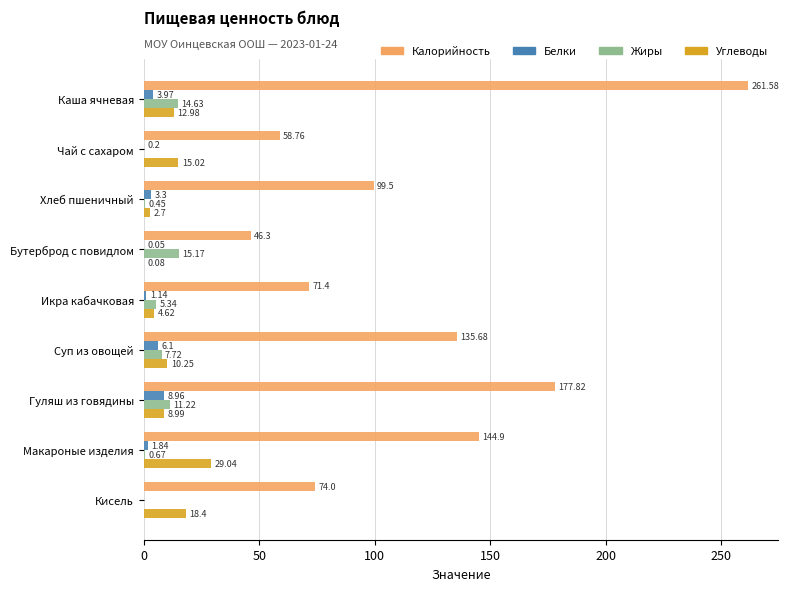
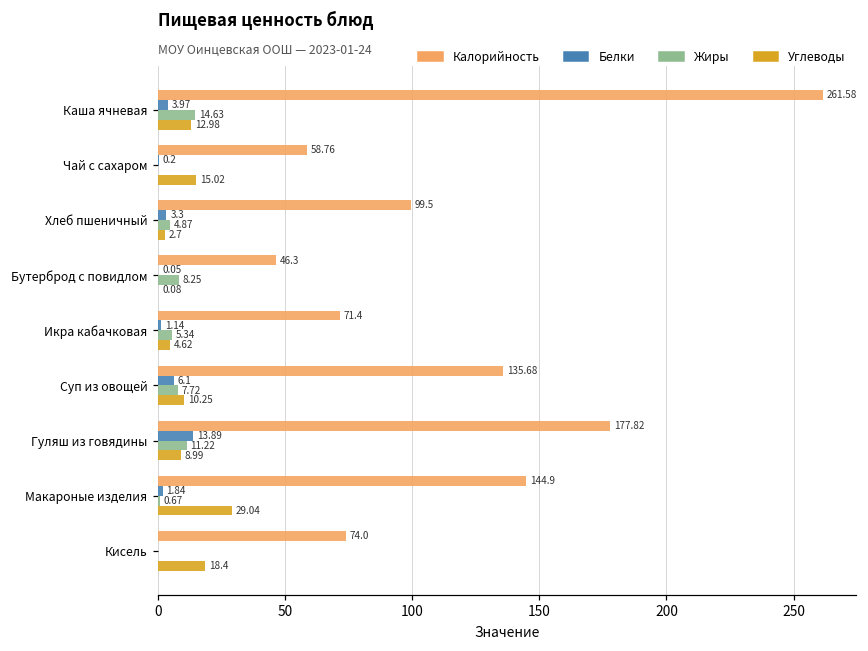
  {
    "Калорийность": {
      "Каша ячневая": 261.58,
      "Чай с сахаром": 58.76,
      "Хлеб пшеничный": 99.5,
      "Бутерброд с повидлом": 46.3,
      "Икра кабачковая": 71.4,
      "Суп из овощей": 135.68,
      "Гуляш из говядины": 177.82,
      "Макароные изделия": 144.9,
      "Кисель": 74.0
    },
    "Белки": {
      "Каша ячневая": 3.97,
      "Чай с сахаром": 0.2,
      "Хлеб пшеничный": 3.3,
      "Бутерброд с повидлом": 0.05,
      "Икра кабачковая": 1.14,
      "Суп из овощей": 6.1,
-     "Гуляш из говядины": 8.96,
+     "Гуляш из говядины": 13.89,
      "Макароные изделия": 1.84
    },
    "Жиры": {
      "Каша ячневая": 14.63,
-     "Хлеб пшеничный": 0.45,
-     "Бутерброд с повидлом": 15.17,
+     "Хлеб пшеничный": 4.87,
+     "Бутерброд с повидлом": 8.25,
      "Икра кабачковая": 5.34,
      "Суп из овощей": 7.72,
      "Гуляш из говядины": 11.22,
      "Макароные изделия": 0.67
    },
    "Углеводы": {
      "Каша ячневая": 12.98,
      "Чай с сахаром": 15.02,
      "Хлеб пшеничный": 2.7,
      "Бутерброд с повидлом": 0.08,
      "Икра кабачковая": 4.62,
      "Суп из овощей": 10.25,
      "Гуляш из говядины": 8.99,
      "Макароные изделия": 29.04,
      "Кисель": 18.4
    }
  }
